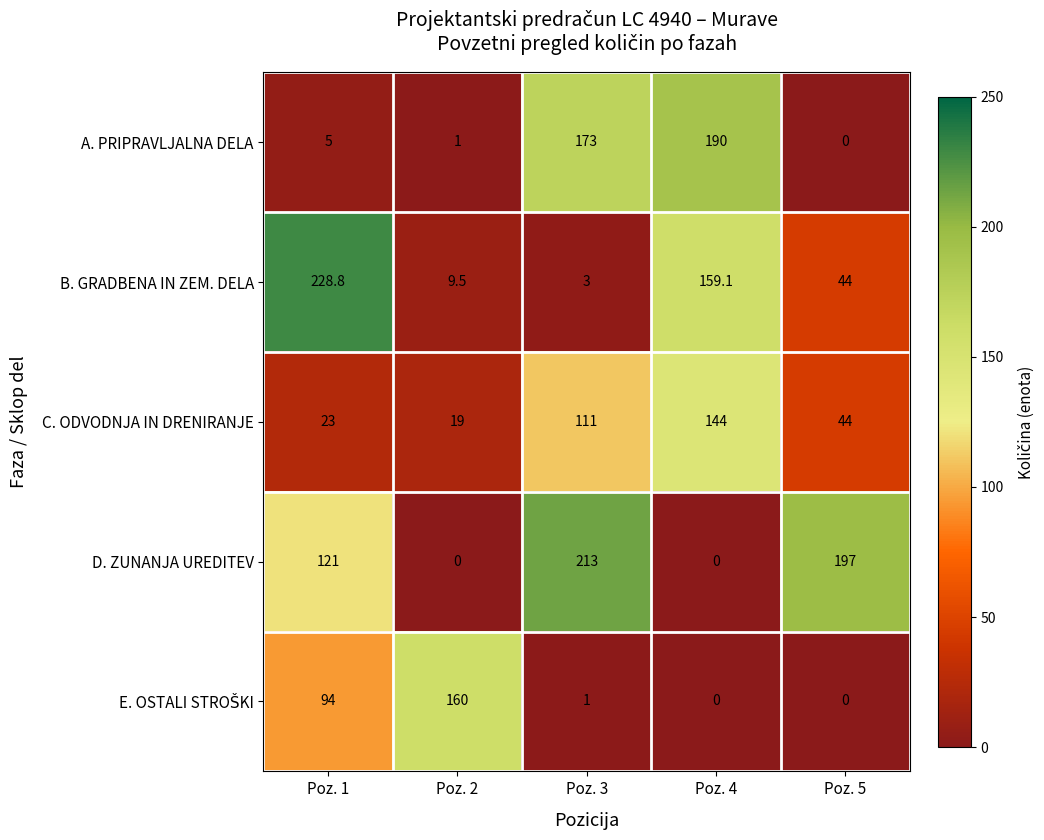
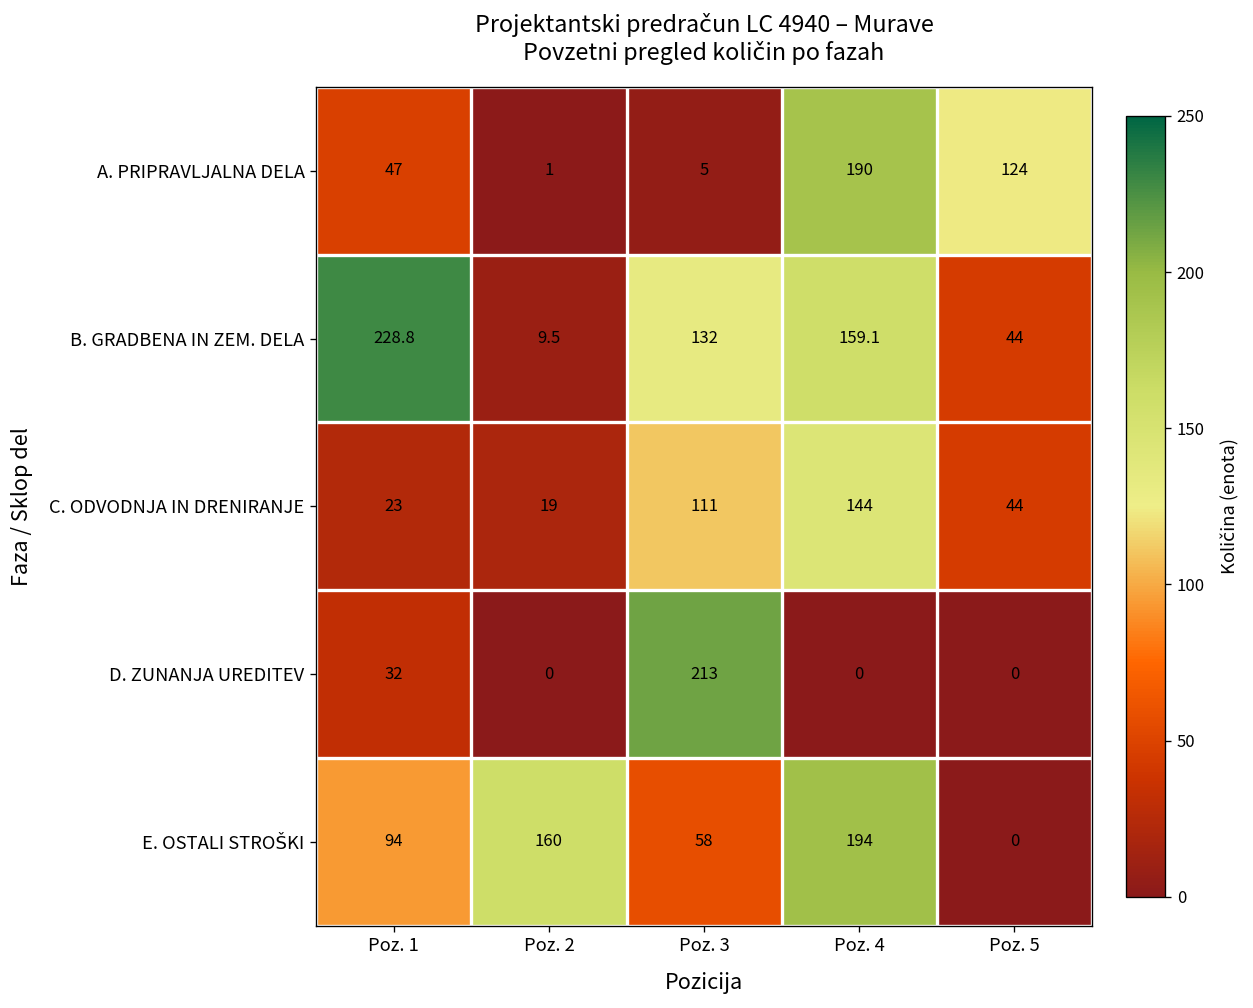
  {
    "A. PRIPRAVLJALNA DELA": {
-     "Poz. 1": 5,
+     "Poz. 1": 47,
      "Poz. 2": 1,
-     "Poz. 3": 173,
+     "Poz. 3": 5,
      "Poz. 4": 190,
-     "Poz. 5": 0
+     "Poz. 5": 124
    },
    "B. GRADBENA IN ZEM. DELA": {
      "Poz. 1": 228.8,
      "Poz. 2": 9.5,
-     "Poz. 3": 3,
+     "Poz. 3": 132,
      "Poz. 4": 159.1,
      "Poz. 5": 44
    },
    "C. ODVODNJA IN DRENIRANJE": {
      "Poz. 1": 23,
      "Poz. 2": 19,
      "Poz. 3": 111,
      "Poz. 4": 144,
      "Poz. 5": 44
    },
    "D. ZUNANJA UREDITEV": {
-     "Poz. 1": 121,
+     "Poz. 1": 32,
      "Poz. 2": 0,
      "Poz. 3": 213,
      "Poz. 4": 0,
-     "Poz. 5": 197
+     "Poz. 5": 0
    },
    "E. OSTALI STROŠKI": {
      "Poz. 1": 94,
      "Poz. 2": 160,
-     "Poz. 3": 1,
-     "Poz. 4": 0,
+     "Poz. 3": 58,
+     "Poz. 4": 194,
      "Poz. 5": 0
    }
  }
